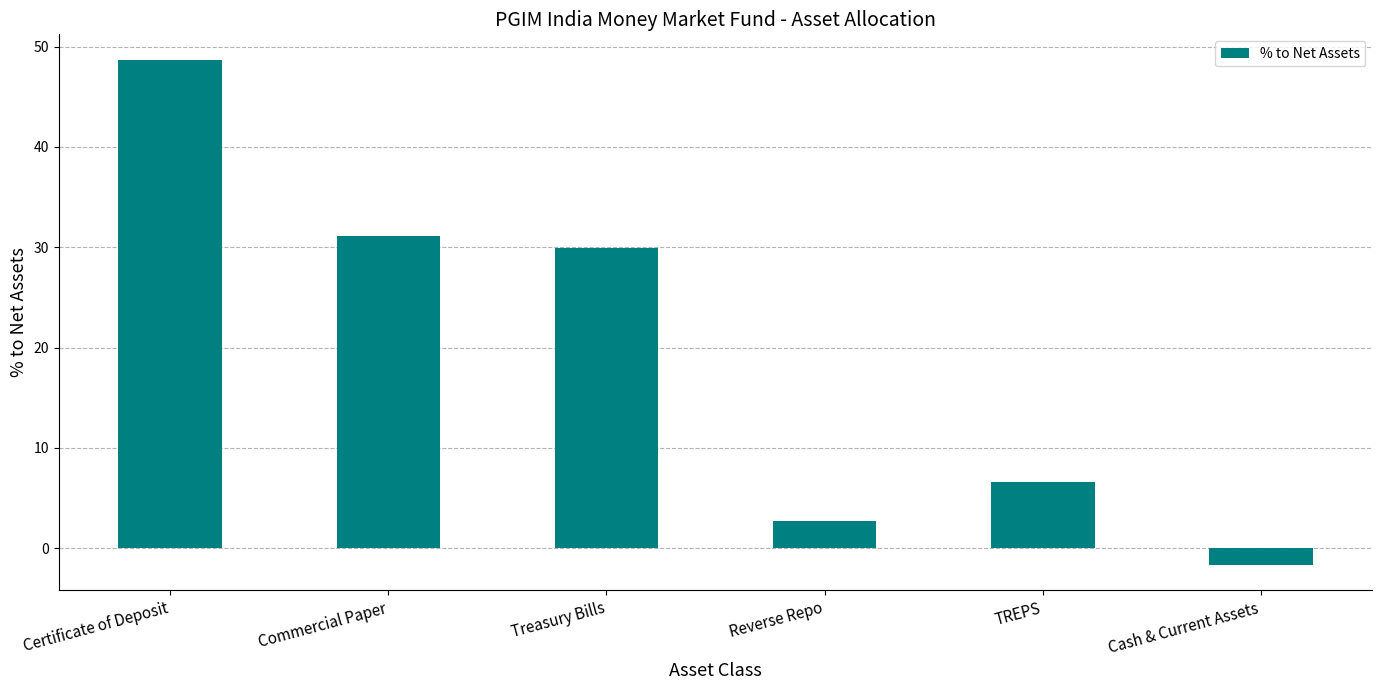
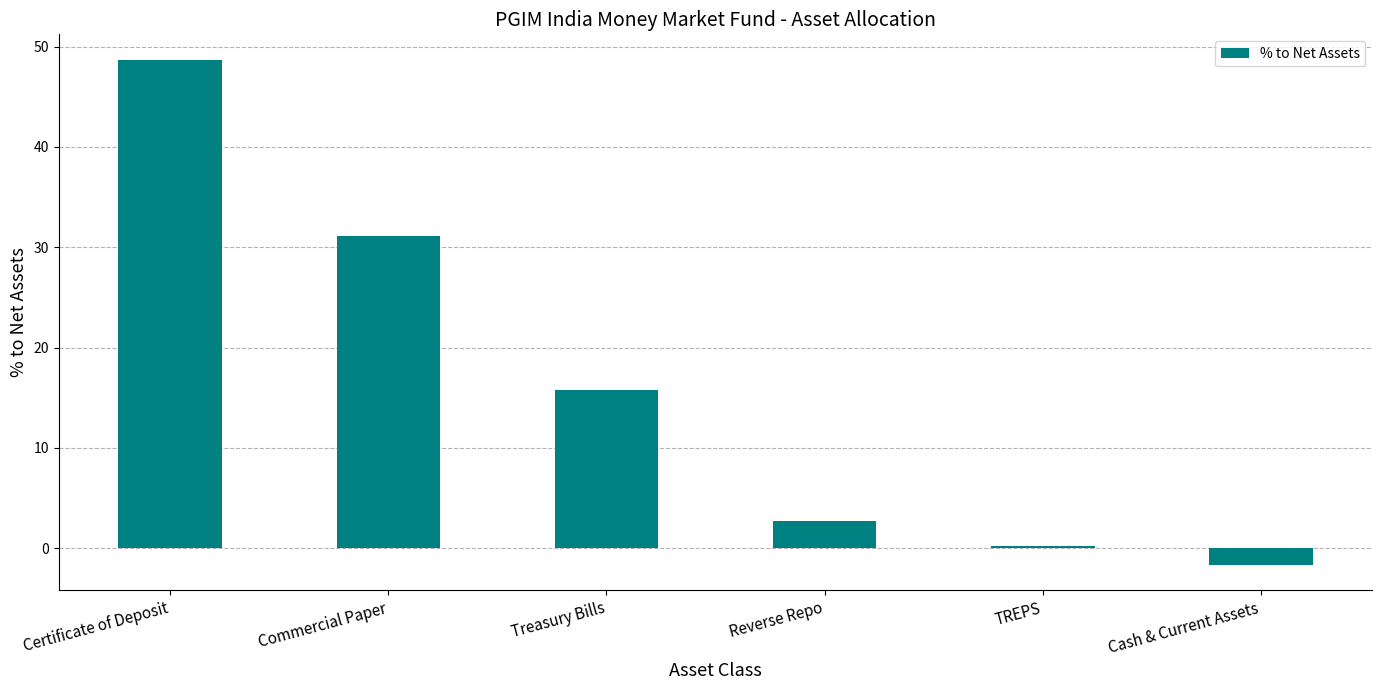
  {
    "Certificate of Deposit": 48.7,
    "Commercial Paper": 31.1,
-   "Treasury Bills": 29.9,
+   "Treasury Bills": 15.7,
    "Reverse Repo": 2.7,
-   "TREPS": 6.6,
+   "TREPS": 0.3,
    "Cash & Current Assets": -1.7
  }
